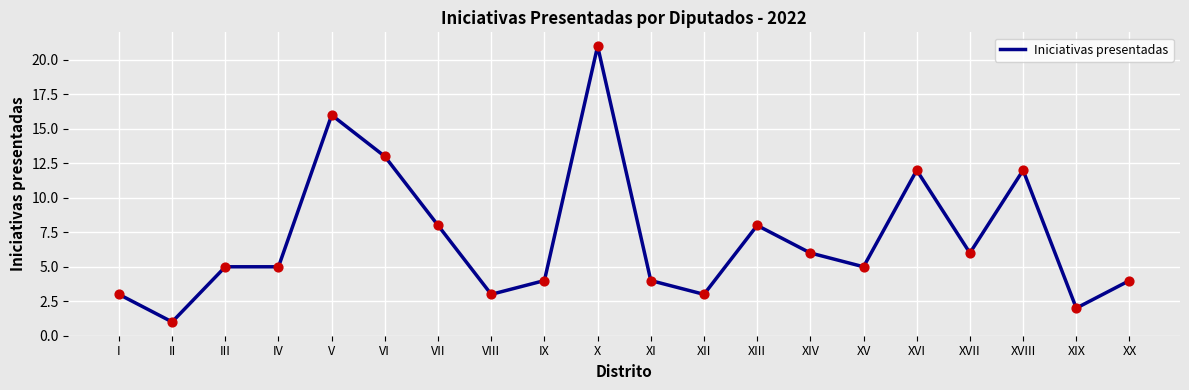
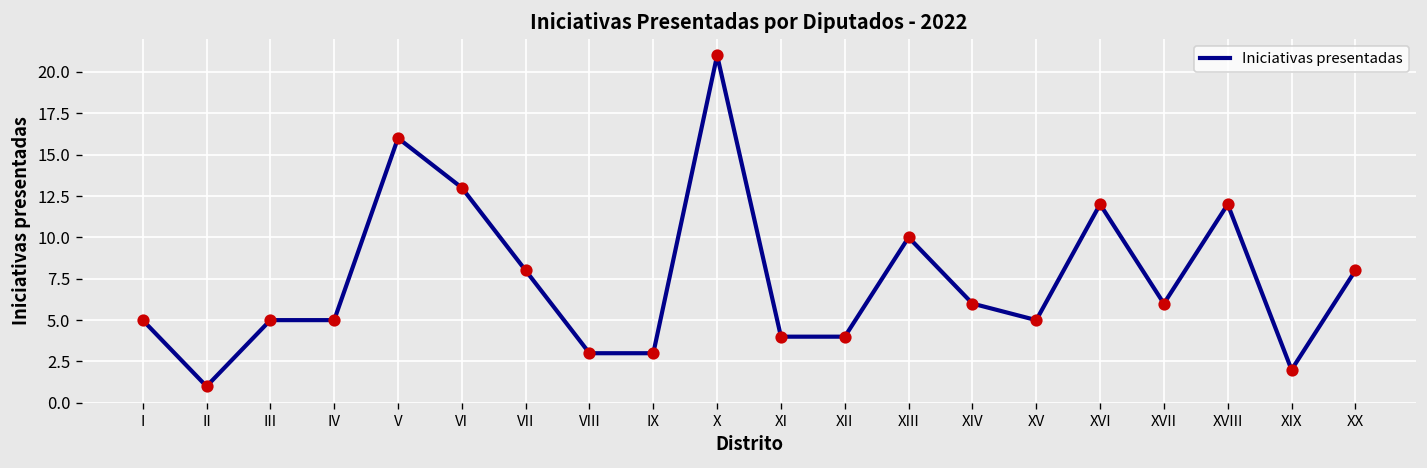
  {
-   "I": 3,
+   "I": 5,
    "II": 1,
    "III": 5,
    "IV": 5,
    "V": 16,
    "VI": 13,
    "VII": 8,
    "VIII": 3,
-   "IX": 4,
+   "IX": 3,
    "X": 21,
    "XI": 4,
-   "XII": 3,
-   "XIII": 8,
+   "XII": 4,
+   "XIII": 10,
    "XIV": 6,
    "XV": 5,
    "XVI": 12,
    "XVII": 6,
    "XVIII": 12,
    "XIX": 2,
-   "XX": 4
+   "XX": 8
  }
